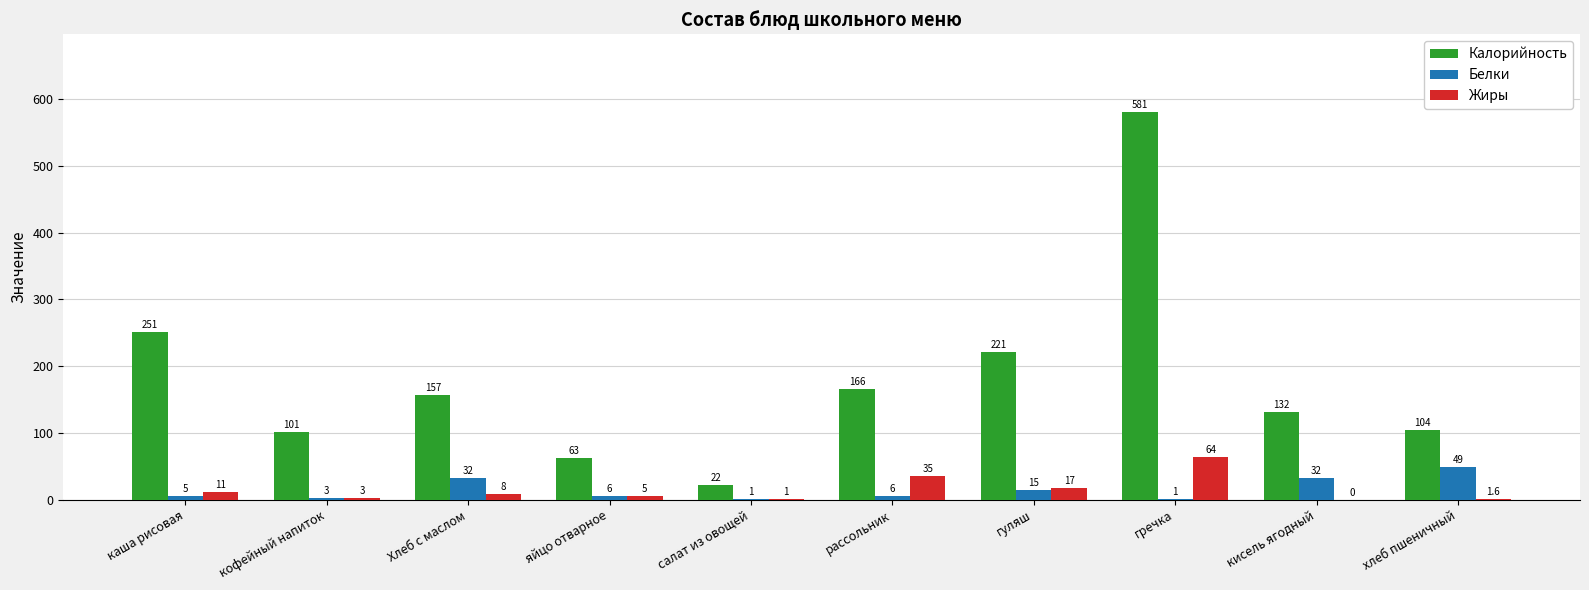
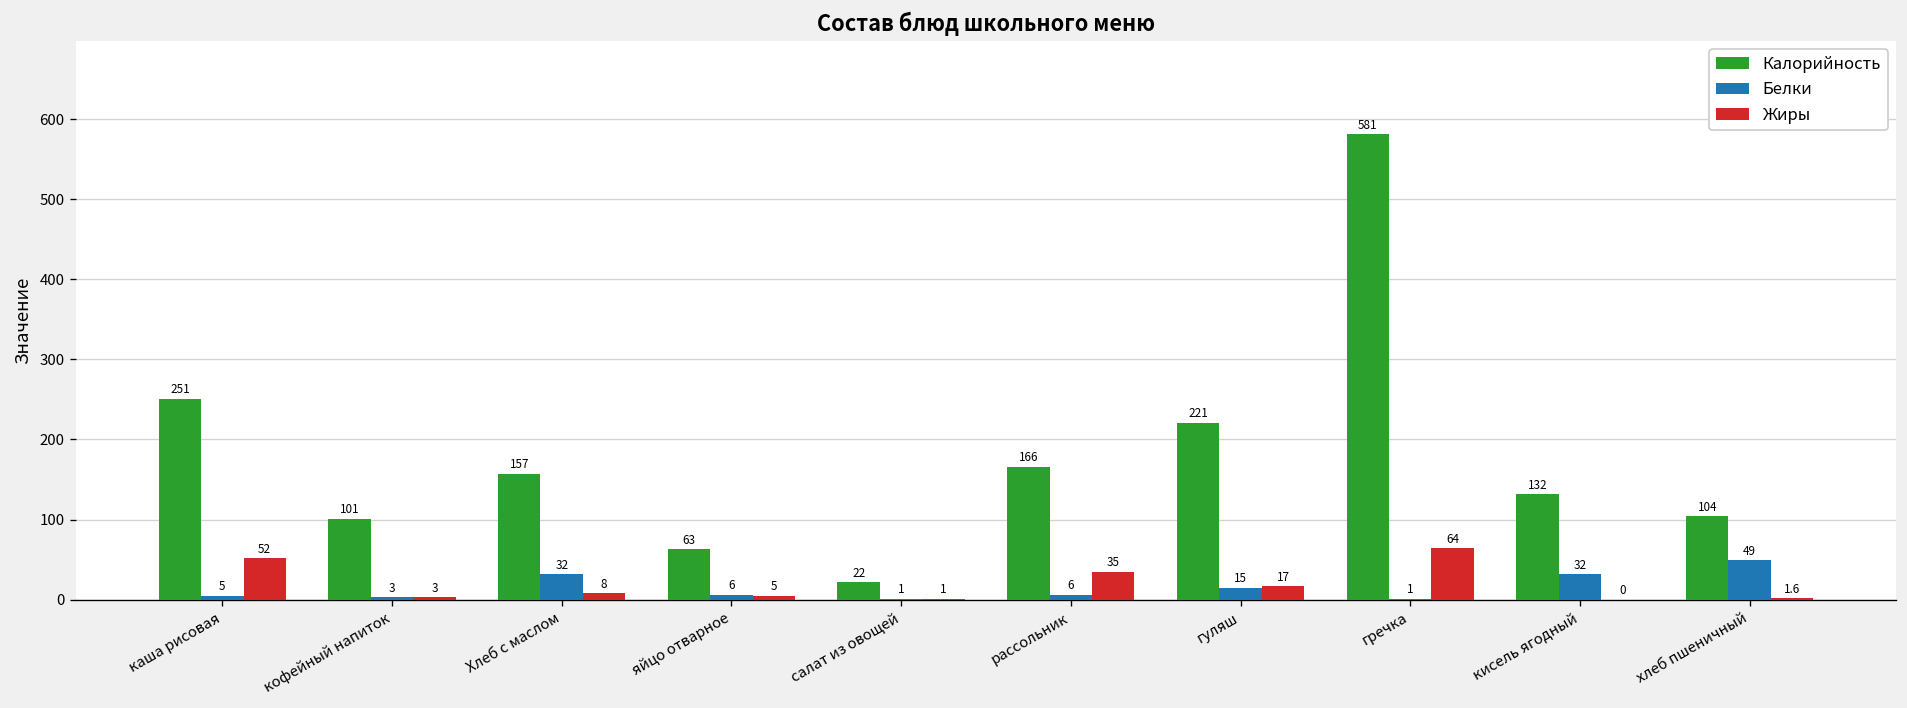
  {
    "Калорийность": {
      "каша рисовая": 251,
      "кофейный напиток": 101,
      "Хлеб с маслом": 157,
      "яйцо отварное": 63,
      "салат из овощей": 22,
      "рассольник": 166,
      "гуляш": 221,
      "гречка": 581,
      "кисель ягодный": 132,
      "хлеб пшеничный": 104
    },
    "Белки": {
      "каша рисовая": 5,
      "кофейный напиток": 3,
      "Хлеб с маслом": 32,
      "яйцо отварное": 6,
      "салат из овощей": 1,
      "рассольник": 6,
      "гуляш": 15,
      "гречка": 1,
      "кисель ягодный": 32,
      "хлеб пшеничный": 49
    },
    "Жиры": {
-     "каша рисовая": 11,
+     "каша рисовая": 52,
      "кофейный напиток": 3,
      "Хлеб с маслом": 8,
      "яйцо отварное": 5,
      "салат из овощей": 1,
      "рассольник": 35,
      "гуляш": 17,
      "гречка": 64,
      "кисель ягодный": 0,
      "хлеб пшеничный": 1.6
    }
  }
